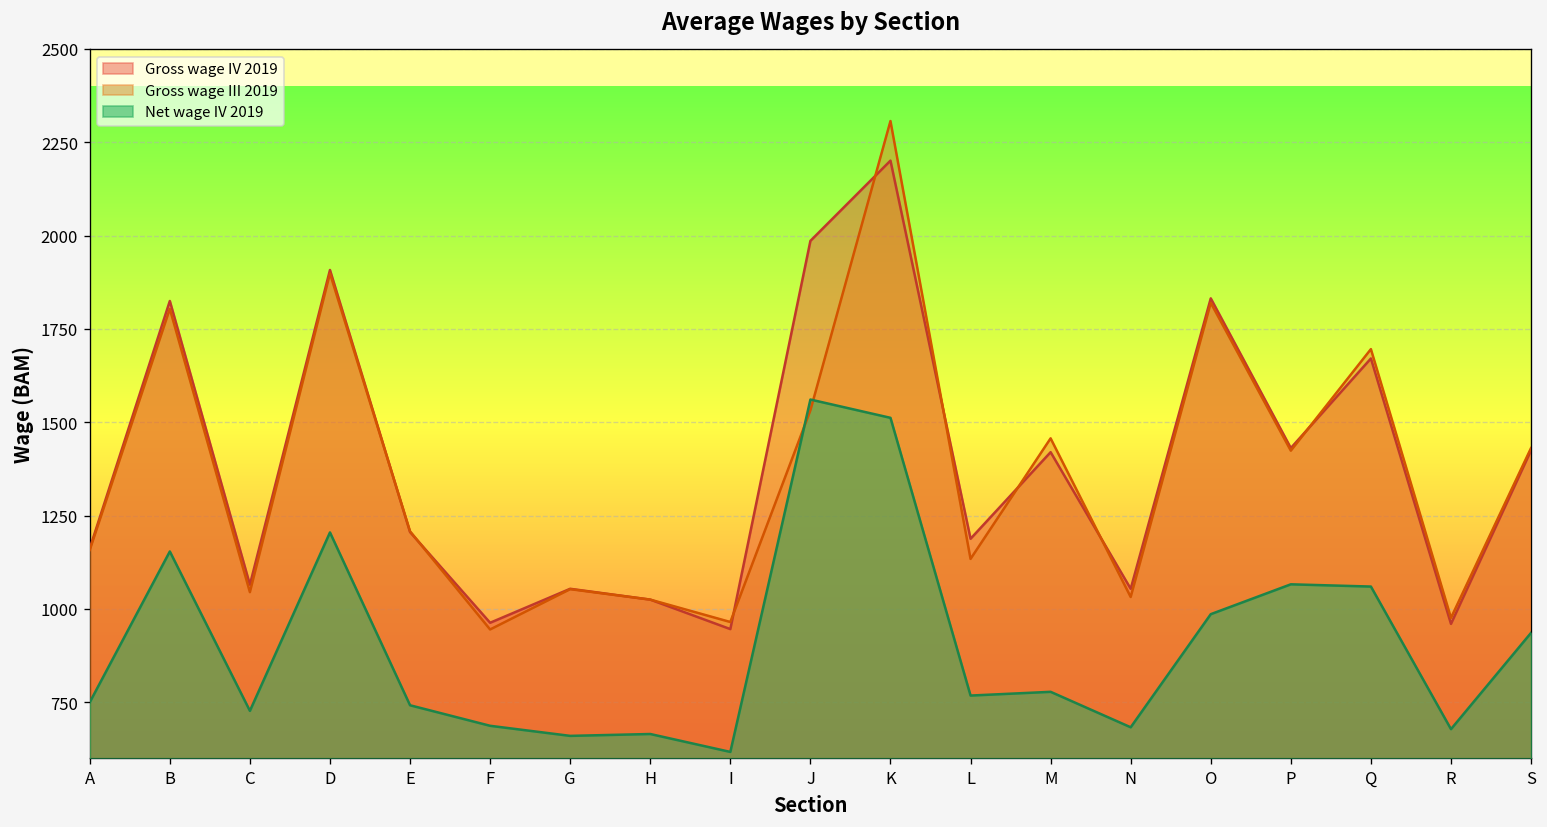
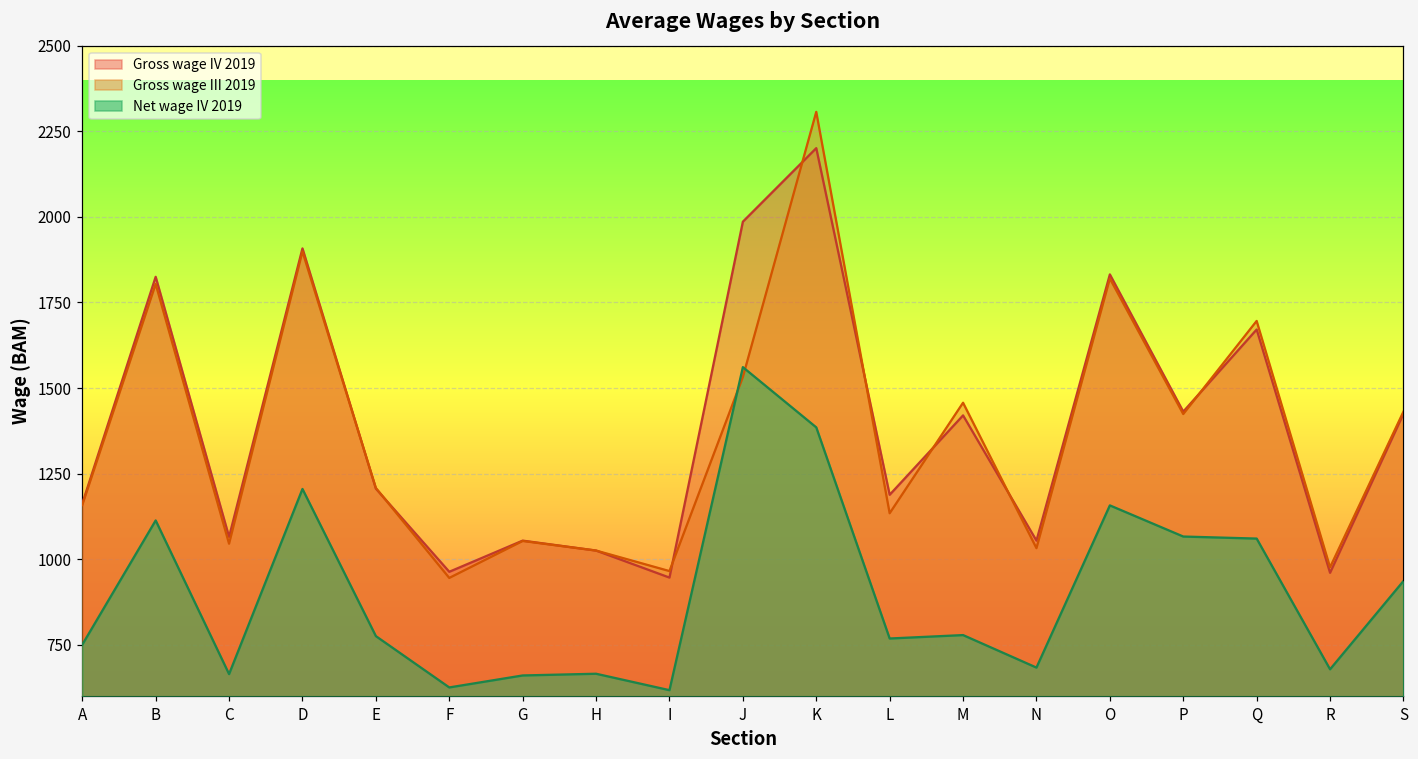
  {
    "Net wage IV 2019": {
      "A": 750,
-     "B": 1150,
-     "C": 730,
+     "B": 1110,
+     "C": 660,
      "D": 1210,
-     "E": 740,
-     "F": 690,
+     "E": 780,
+     "F": 630,
      "G": 660,
      "H": 670,
      "I": 620,
      "J": 1560,
-     "K": 1510,
+     "K": 1390,
      "L": 770,
      "M": 780,
      "N": 680,
-     "O": 990,
+     "O": 1160,
      "P": 1070,
      "Q": 1060,
      "R": 680,
      "S": 940
    }
  }
